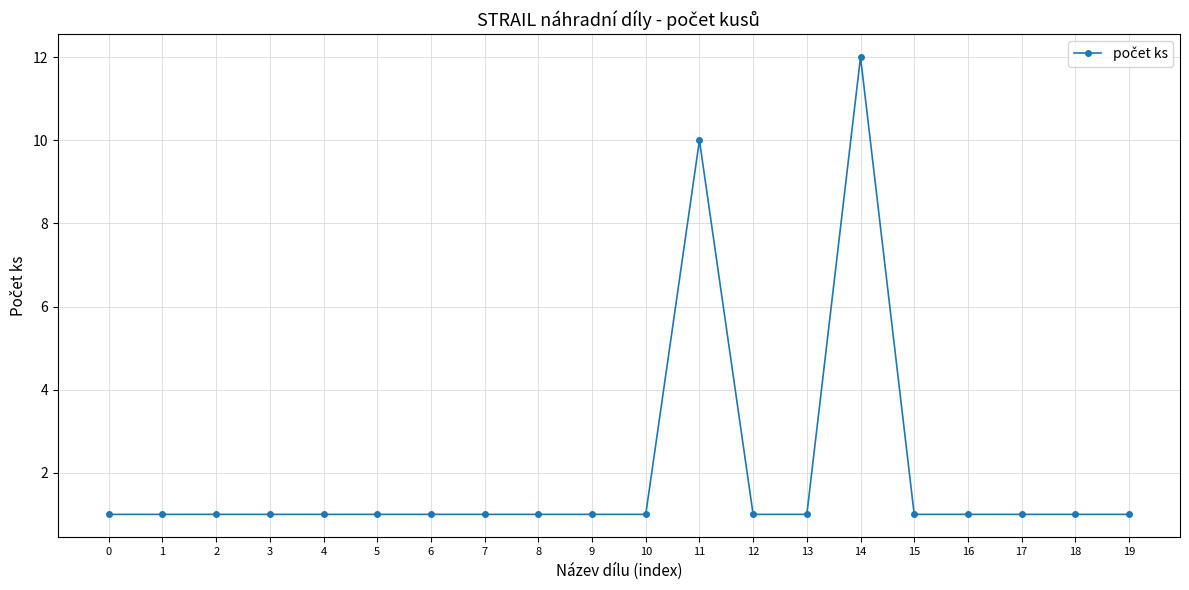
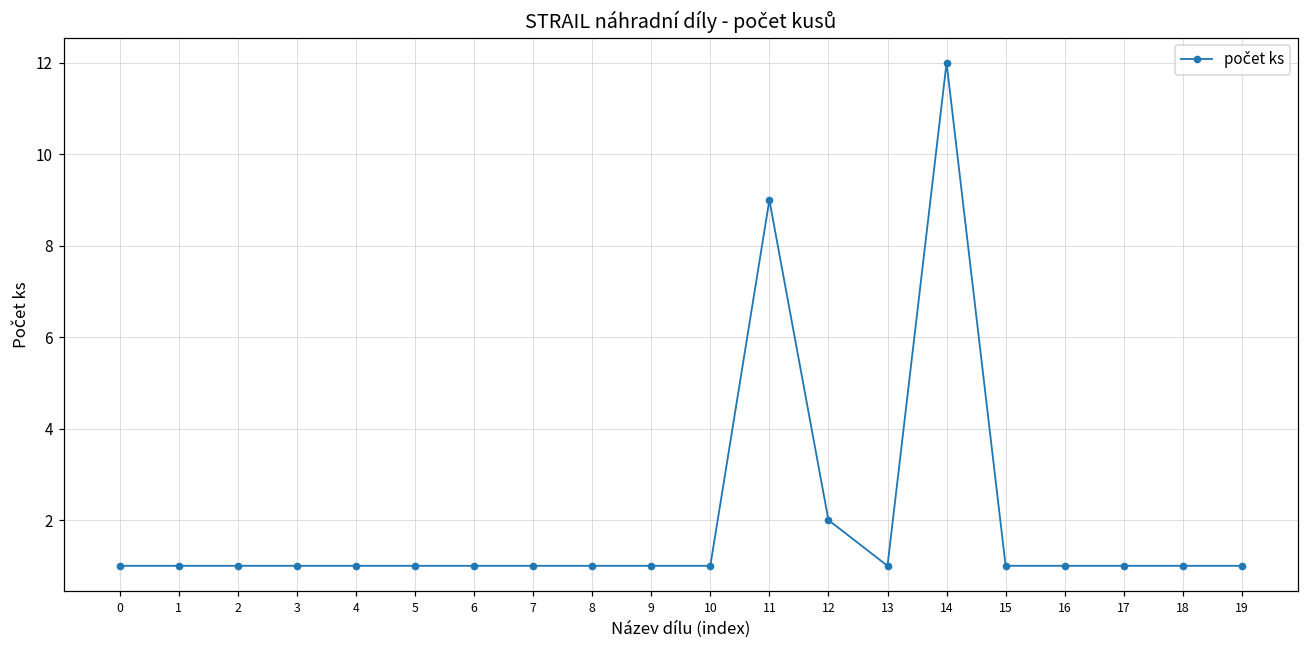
  {
    "0": 1,
    "1": 1,
    "2": 1,
    "3": 1,
    "4": 1,
    "5": 1,
    "6": 1,
    "7": 1,
    "8": 1,
    "9": 1,
    "10": 1,
-   "11": 10,
-   "12": 1,
+   "11": 9,
+   "12": 2,
    "13": 1,
    "14": 12,
    "15": 1,
    "16": 1,
    "17": 1,
    "18": 1,
    "19": 1
  }
